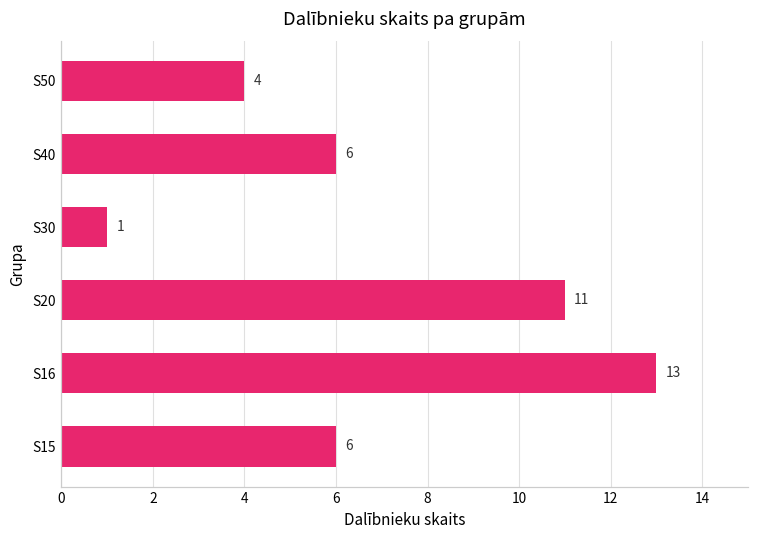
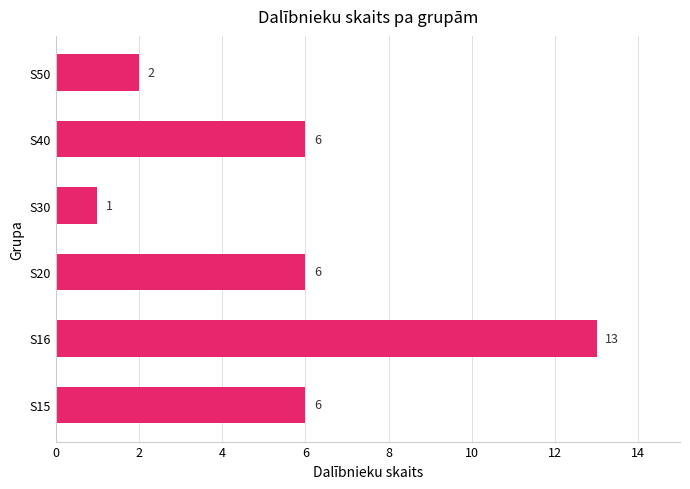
  {
-   "S50": 4,
+   "S50": 2,
    "S40": 6,
    "S30": 1,
-   "S20": 11,
+   "S20": 6,
    "S16": 13,
    "S15": 6
  }
